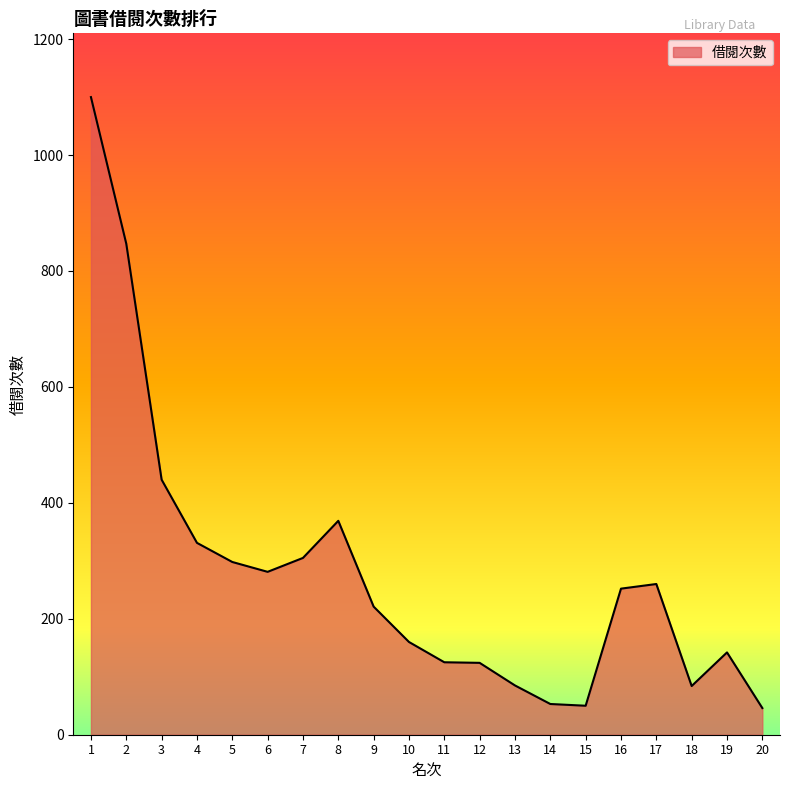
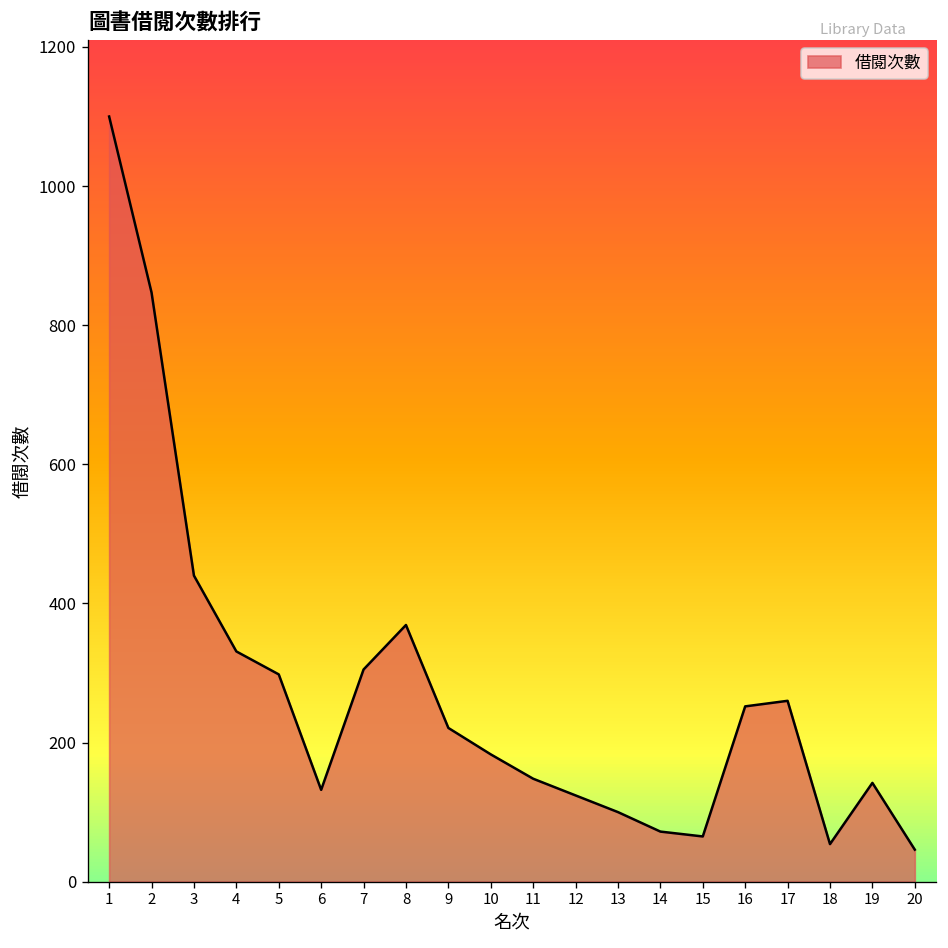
  {
    "1": 1100,
    "2": 850,
    "3": 440,
    "4": 330,
    "5": 300,
-   "6": 280,
+   "6": 130,
    "7": 310,
    "8": 370,
    "9": 220,
-   "10": 160,
-   "11": 130,
+   "10": 180,
+   "11": 150,
    "12": 120,
-   "13": 90,
-   "14": 50,
-   "15": 50,
+   "13": 100,
+   "14": 70,
+   "15": 70,
    "16": 250,
    "17": 260,
-   "18": 80,
+   "18": 50,
    "19": 140,
    "20": 50
  }
